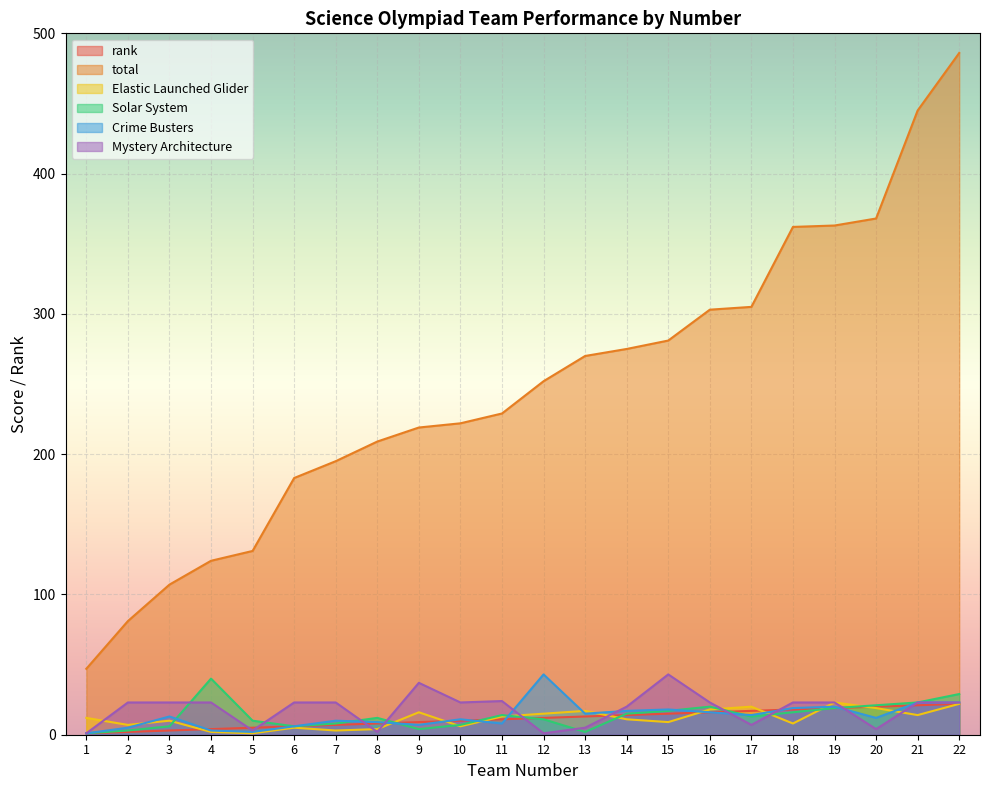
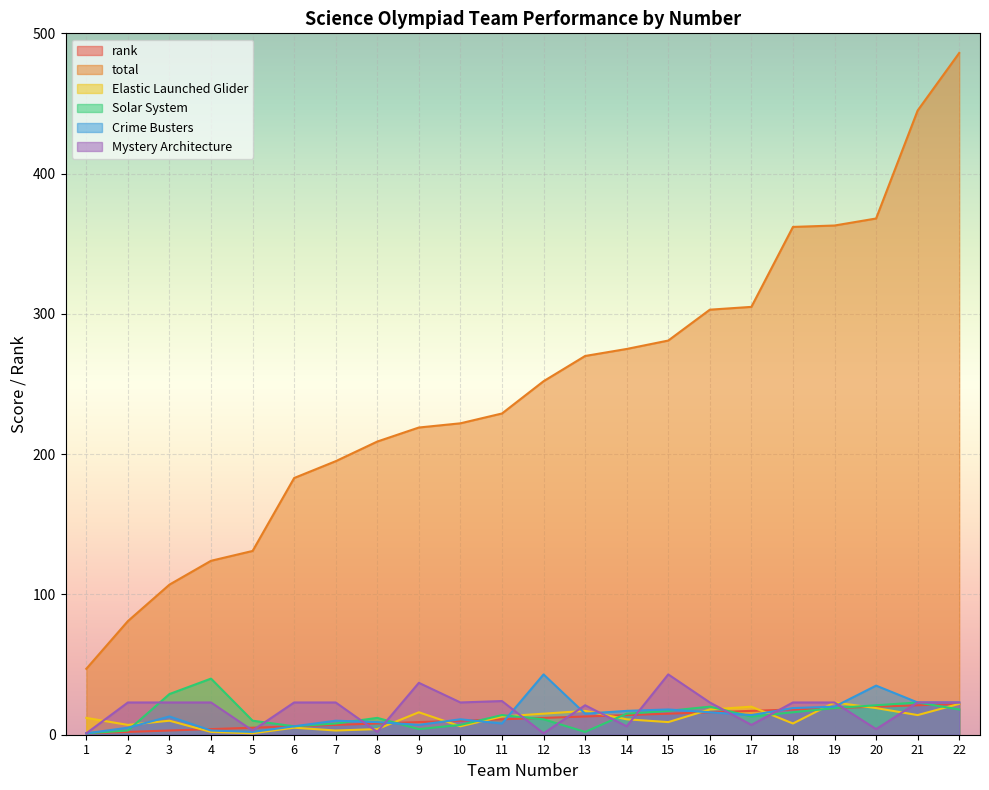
  {
    "Solar System": {
-     "3": 6,
+     "3": 29,
      "4": 40,
      "5": 10,
      "8": 12,
      "9": 4,
      "13": 2,
      "16": 20,
      "18": 16,
-     "22": 29
+     "22": 18
    },
    "Crime Busters": {
      "2": 5,
      "3": 13,
      "7": 10,
      "9": 7,
      "11": 8,
      "12": 43,
      "13": 15,
      "14": 17,
-     "20": 12
+     "20": 35
    },
    "Mystery Architecture": {
      "2": 23,
      "3": 23,
      "4": 23,
      "6": 23,
      "7": 23,
      "8": 2,
      "9": 37,
      "10": 23,
      "11": 24,
      "12": 1,
-     "13": 5,
-     "14": 20,
+     "13": 21,
+     "14": 6,
      "15": 43,
      "16": 23,
      "17": 7,
      "18": 23,
      "20": 4
    }
  }
